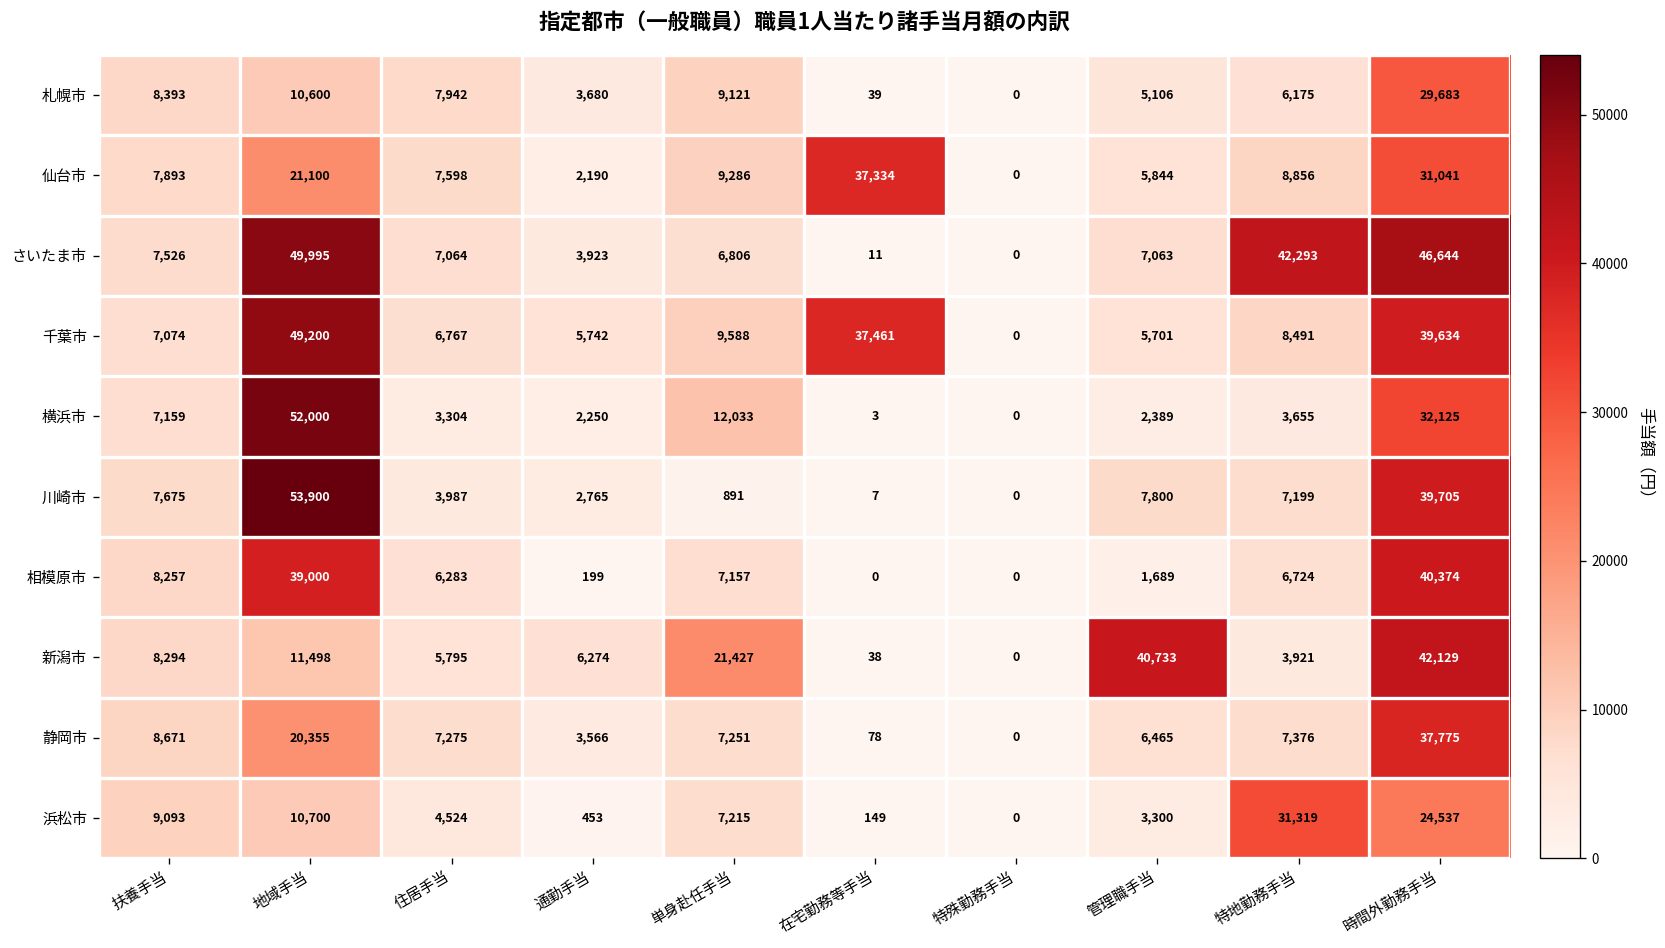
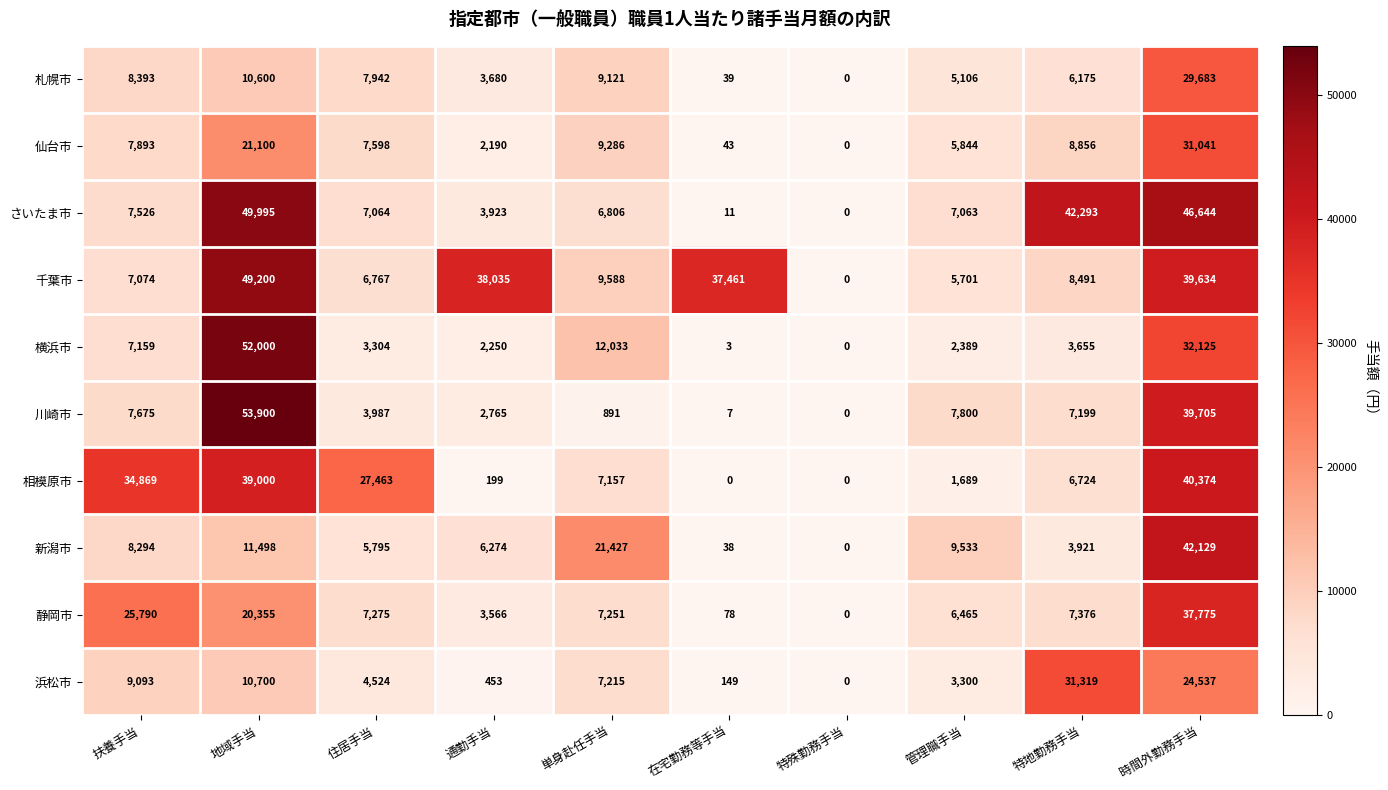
  {
    "札幌市": {
      "扶養手当": "8,393",
      "地域手当": "10,600",
      "住居手当": "7,942",
      "通勤手当": "3,680",
      "単身赴任手当": "9,121",
      "在宅勤務等手当": "39",
      "特殊勤務手当": "0",
      "管理職手当": "5,106",
      "特地勤務手当": "6,175",
      "時間外勤務手当": "29,683"
    },
    "仙台市": {
      "扶養手当": "7,893",
      "地域手当": "21,100",
      "住居手当": "7,598",
      "通勤手当": "2,190",
      "単身赴任手当": "9,286",
-     "在宅勤務等手当": "37,334",
+     "在宅勤務等手当": "43",
      "特殊勤務手当": "0",
      "管理職手当": "5,844",
      "特地勤務手当": "8,856",
      "時間外勤務手当": "31,041"
    },
    "さいたま市": {
      "扶養手当": "7,526",
      "地域手当": "49,995",
      "住居手当": "7,064",
      "通勤手当": "3,923",
      "単身赴任手当": "6,806",
      "在宅勤務等手当": "11",
      "特殊勤務手当": "0",
      "管理職手当": "7,063",
      "特地勤務手当": "42,293",
      "時間外勤務手当": "46,644"
    },
    "千葉市": {
      "扶養手当": "7,074",
      "地域手当": "49,200",
      "住居手当": "6,767",
-     "通勤手当": "5,742",
+     "通勤手当": "38,035",
      "単身赴任手当": "9,588",
      "在宅勤務等手当": "37,461",
      "特殊勤務手当": "0",
      "管理職手当": "5,701",
      "特地勤務手当": "8,491",
      "時間外勤務手当": "39,634"
    },
    "横浜市": {
      "扶養手当": "7,159",
      "地域手当": "52,000",
      "住居手当": "3,304",
      "通勤手当": "2,250",
      "単身赴任手当": "12,033",
      "在宅勤務等手当": "3",
      "特殊勤務手当": "0",
      "管理職手当": "2,389",
      "特地勤務手当": "3,655",
      "時間外勤務手当": "32,125"
    },
    "川崎市": {
      "扶養手当": "7,675",
      "地域手当": "53,900",
      "住居手当": "3,987",
      "通勤手当": "2,765",
      "単身赴任手当": "891",
      "在宅勤務等手当": "7",
      "特殊勤務手当": "0",
      "管理職手当": "7,800",
      "特地勤務手当": "7,199",
      "時間外勤務手当": "39,705"
    },
    "相模原市": {
-     "扶養手当": "8,257",
+     "扶養手当": "34,869",
      "地域手当": "39,000",
-     "住居手当": "6,283",
+     "住居手当": "27,463",
      "通勤手当": "199",
      "単身赴任手当": "7,157",
      "在宅勤務等手当": "0",
      "特殊勤務手当": "0",
      "管理職手当": "1,689",
      "特地勤務手当": "6,724",
      "時間外勤務手当": "40,374"
    },
    "新潟市": {
      "扶養手当": "8,294",
      "地域手当": "11,498",
      "住居手当": "5,795",
      "通勤手当": "6,274",
      "単身赴任手当": "21,427",
      "在宅勤務等手当": "38",
      "特殊勤務手当": "0",
-     "管理職手当": "40,733",
+     "管理職手当": "9,533",
      "特地勤務手当": "3,921",
      "時間外勤務手当": "42,129"
    },
    "静岡市": {
-     "扶養手当": "8,671",
+     "扶養手当": "25,790",
      "地域手当": "20,355",
      "住居手当": "7,275",
      "通勤手当": "3,566",
      "単身赴任手当": "7,251",
      "在宅勤務等手当": "78",
      "特殊勤務手当": "0",
      "管理職手当": "6,465",
      "特地勤務手当": "7,376",
      "時間外勤務手当": "37,775"
    },
    "浜松市": {
      "扶養手当": "9,093",
      "地域手当": "10,700",
      "住居手当": "4,524",
      "通勤手当": "453",
      "単身赴任手当": "7,215",
      "在宅勤務等手当": "149",
      "特殊勤務手当": "0",
      "管理職手当": "3,300",
      "特地勤務手当": "31,319",
      "時間外勤務手当": "24,537"
    }
  }
